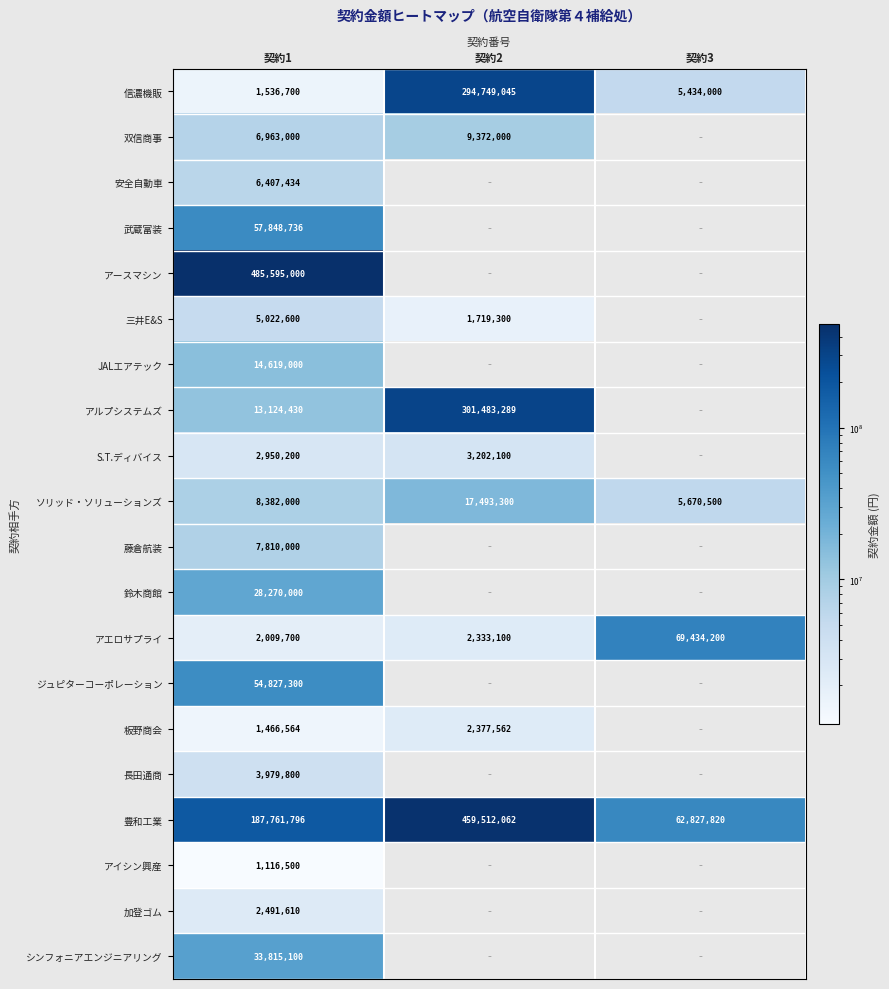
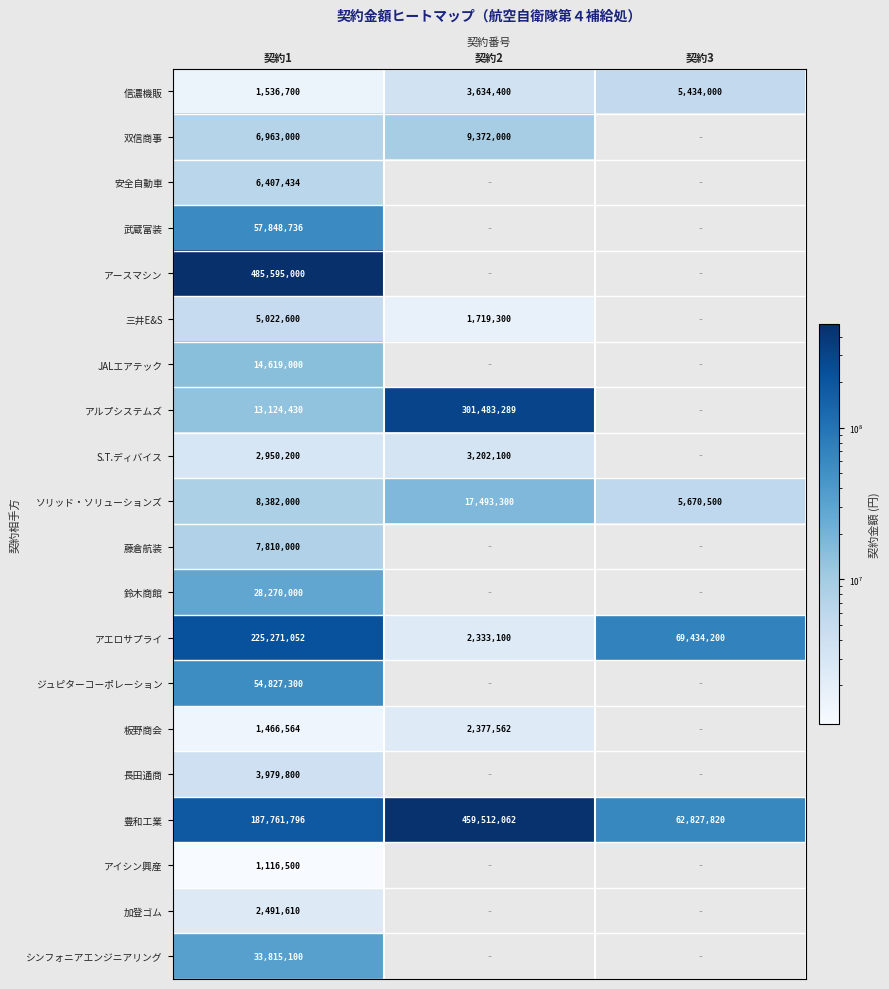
  {
    "信濃機販": {
      "契約1": "1,536,700",
-     "契約2": "294,749,045",
+     "契約2": "3,634,400",
      "契約3": "5,434,000"
    },
    "双信商事": {
      "契約1": "6,963,000",
      "契約2": "9,372,000"
    },
    "安全自動車": {
      "契約1": "6,407,434"
    },
    "武蔵富装": {
      "契約1": "57,848,736"
    },
    "アースマシン": {
      "契約1": "485,595,000"
    },
    "三井E&S": {
      "契約1": "5,022,600",
      "契約2": "1,719,300"
    },
    "JALエアテック": {
      "契約1": "14,619,000"
    },
    "アルプシステムズ": {
      "契約1": "13,124,430",
      "契約2": "301,483,289"
    },
    "S.T.ディバイス": {
      "契約1": "2,950,200",
      "契約2": "3,202,100"
    },
    "ソリッド・ソリューションズ": {
      "契約1": "8,382,000",
      "契約2": "17,493,300",
      "契約3": "5,670,500"
    },
    "藤倉航装": {
      "契約1": "7,810,000"
    },
    "鈴木商館": {
      "契約1": "28,270,000"
    },
    "アエロサプライ": {
-     "契約1": "2,009,700",
+     "契約1": "225,271,052",
      "契約2": "2,333,100",
      "契約3": "69,434,200"
    },
    "ジュピターコーポレーション": {
      "契約1": "54,827,300"
    },
    "板野商会": {
      "契約1": "1,466,564",
      "契約2": "2,377,562"
    },
    "長田通商": {
      "契約1": "3,979,800"
    },
    "豊和工業": {
      "契約1": "187,761,796",
      "契約2": "459,512,062",
      "契約3": "62,827,820"
    },
    "アイシン興産": {
      "契約1": "1,116,500"
    },
    "加登ゴム": {
      "契約1": "2,491,610"
    },
    "シンフォニアエンジニアリング": {
      "契約1": "33,815,100"
    }
  }
